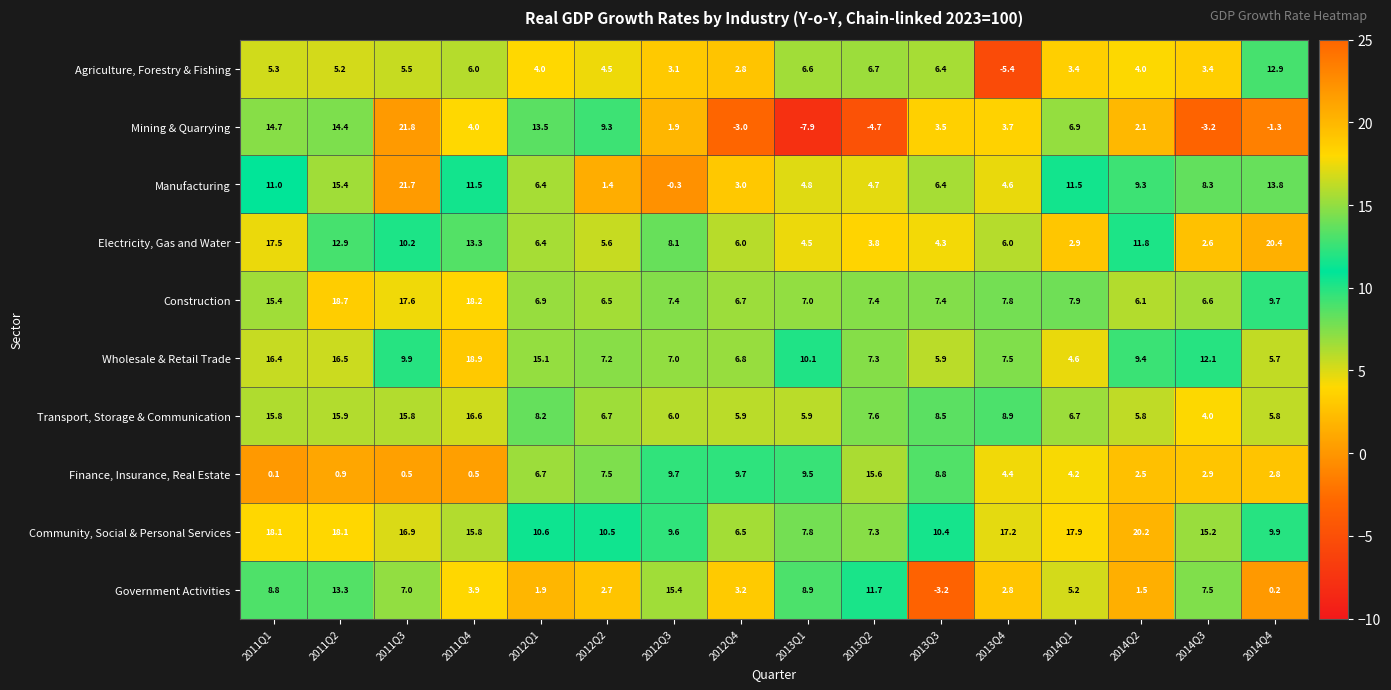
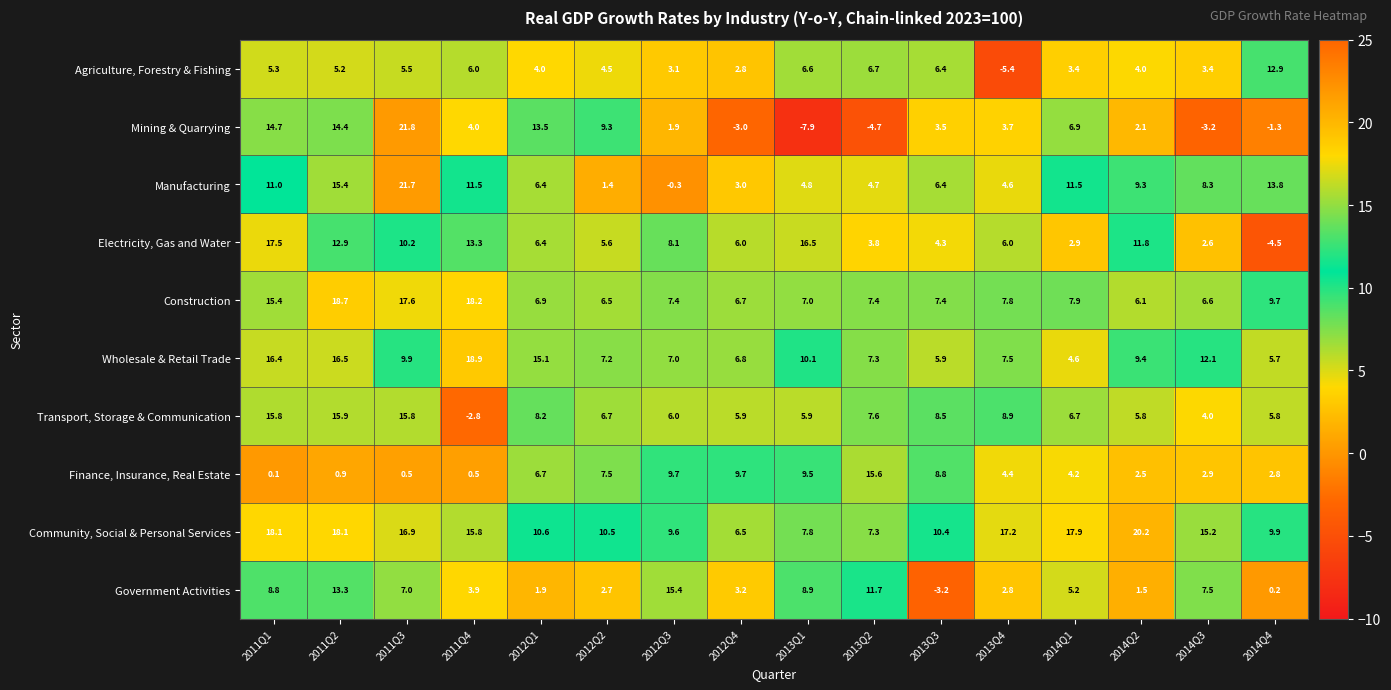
  {
    "Agriculture, Forestry & Fishing": {
      "2011Q1": 5.3,
      "2011Q2": 5.2,
      "2011Q3": 5.5,
      "2011Q4": 6.0,
      "2012Q1": 4.0,
      "2012Q2": 4.5,
      "2012Q3": 3.1,
      "2012Q4": 2.8,
      "2013Q1": 6.6,
      "2013Q2": 6.7,
      "2013Q3": 6.4,
      "2013Q4": -5.4,
      "2014Q1": 3.4,
      "2014Q2": 4.0,
      "2014Q3": 3.4,
      "2014Q4": 12.9
    },
    "Mining & Quarrying": {
      "2011Q1": 14.7,
      "2011Q2": 14.4,
      "2011Q3": 21.8,
      "2011Q4": 4.0,
      "2012Q1": 13.5,
      "2012Q2": 9.3,
      "2012Q3": 1.9,
      "2012Q4": -3.0,
      "2013Q1": -7.9,
      "2013Q2": -4.7,
      "2013Q3": 3.5,
      "2013Q4": 3.7,
      "2014Q1": 6.9,
      "2014Q2": 2.1,
      "2014Q3": -3.2,
      "2014Q4": -1.3
    },
    "Manufacturing": {
      "2011Q1": 11.0,
      "2011Q2": 15.4,
      "2011Q3": 21.7,
      "2011Q4": 11.5,
      "2012Q1": 6.4,
      "2012Q2": 1.4,
      "2012Q3": -0.3,
      "2012Q4": 3.0,
      "2013Q1": 4.8,
      "2013Q2": 4.7,
      "2013Q3": 6.4,
      "2013Q4": 4.6,
      "2014Q1": 11.5,
      "2014Q2": 9.3,
      "2014Q3": 8.3,
      "2014Q4": 13.8
    },
    "Electricity, Gas and Water": {
      "2011Q1": 17.5,
      "2011Q2": 12.9,
      "2011Q3": 10.2,
      "2011Q4": 13.3,
      "2012Q1": 6.4,
      "2012Q2": 5.6,
      "2012Q3": 8.1,
      "2012Q4": 6.0,
-     "2013Q1": 4.5,
+     "2013Q1": 16.5,
      "2013Q2": 3.8,
      "2013Q3": 4.3,
      "2013Q4": 6.0,
      "2014Q1": 2.9,
      "2014Q2": 11.8,
      "2014Q3": 2.6,
-     "2014Q4": 20.4
+     "2014Q4": -4.5
    },
    "Construction": {
      "2011Q1": 15.4,
      "2011Q2": 18.7,
      "2011Q3": 17.6,
      "2011Q4": 18.2,
      "2012Q1": 6.9,
      "2012Q2": 6.5,
      "2012Q3": 7.4,
      "2012Q4": 6.7,
      "2013Q1": 7.0,
      "2013Q2": 7.4,
      "2013Q3": 7.4,
      "2013Q4": 7.8,
      "2014Q1": 7.9,
      "2014Q2": 6.1,
      "2014Q3": 6.6,
      "2014Q4": 9.7
    },
    "Wholesale & Retail Trade": {
      "2011Q1": 16.4,
      "2011Q2": 16.5,
      "2011Q3": 9.9,
      "2011Q4": 18.9,
      "2012Q1": 15.1,
      "2012Q2": 7.2,
      "2012Q3": 7.0,
      "2012Q4": 6.8,
      "2013Q1": 10.1,
      "2013Q2": 7.3,
      "2013Q3": 5.9,
      "2013Q4": 7.5,
      "2014Q1": 4.6,
      "2014Q2": 9.4,
      "2014Q3": 12.1,
      "2014Q4": 5.7
    },
    "Transport, Storage & Communication": {
      "2011Q1": 15.8,
      "2011Q2": 15.9,
      "2011Q3": 15.8,
-     "2011Q4": 16.6,
+     "2011Q4": -2.8,
      "2012Q1": 8.2,
      "2012Q2": 6.7,
      "2012Q3": 6.0,
      "2012Q4": 5.9,
      "2013Q1": 5.9,
      "2013Q2": 7.6,
      "2013Q3": 8.5,
      "2013Q4": 8.9,
      "2014Q1": 6.7,
      "2014Q2": 5.8,
      "2014Q3": 4.0,
      "2014Q4": 5.8
    },
    "Finance, Insurance, Real Estate": {
      "2011Q1": 0.1,
      "2011Q2": 0.9,
      "2011Q3": 0.5,
      "2011Q4": 0.5,
      "2012Q1": 6.7,
      "2012Q2": 7.5,
      "2012Q3": 9.7,
      "2012Q4": 9.7,
      "2013Q1": 9.5,
      "2013Q2": 15.6,
      "2013Q3": 8.8,
      "2013Q4": 4.4,
      "2014Q1": 4.2,
      "2014Q2": 2.5,
      "2014Q3": 2.9,
      "2014Q4": 2.8
    },
    "Community, Social & Personal Services": {
      "2011Q1": 18.1,
      "2011Q2": 18.1,
      "2011Q3": 16.9,
      "2011Q4": 15.8,
      "2012Q1": 10.6,
      "2012Q2": 10.5,
      "2012Q3": 9.6,
      "2012Q4": 6.5,
      "2013Q1": 7.8,
      "2013Q2": 7.3,
      "2013Q3": 10.4,
      "2013Q4": 17.2,
      "2014Q1": 17.9,
      "2014Q2": 20.2,
      "2014Q3": 15.2,
      "2014Q4": 9.9
    },
    "Government Activities": {
      "2011Q1": 8.8,
      "2011Q2": 13.3,
      "2011Q3": 7.0,
      "2011Q4": 3.9,
      "2012Q1": 1.9,
      "2012Q2": 2.7,
      "2012Q3": 15.4,
      "2012Q4": 3.2,
      "2013Q1": 8.9,
      "2013Q2": 11.7,
      "2013Q3": -3.2,
      "2013Q4": 2.8,
      "2014Q1": 5.2,
      "2014Q2": 1.5,
      "2014Q3": 7.5,
      "2014Q4": 0.2
    }
  }
